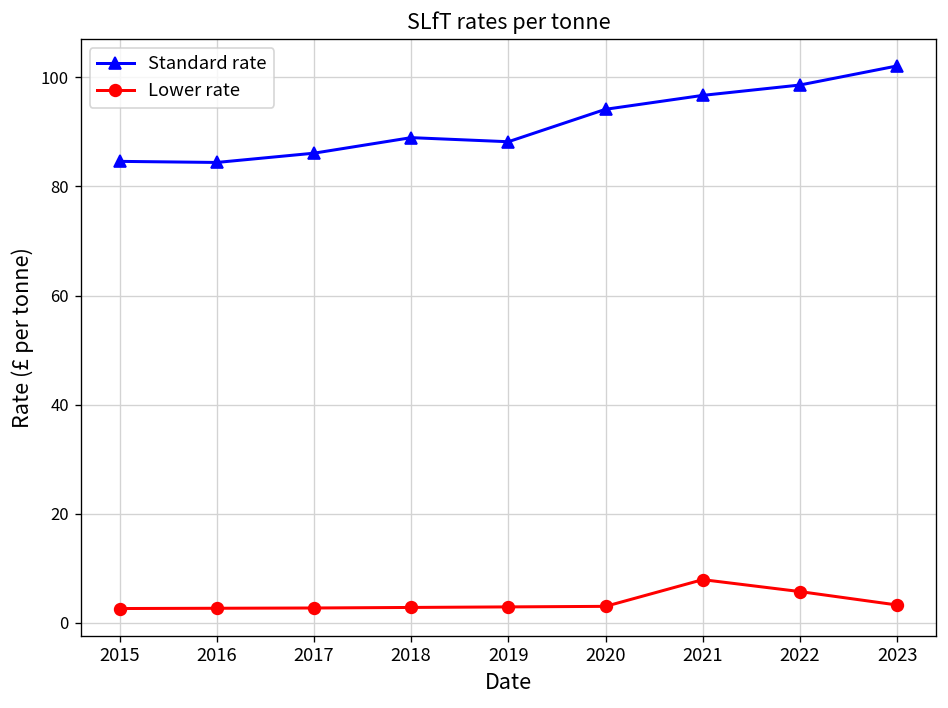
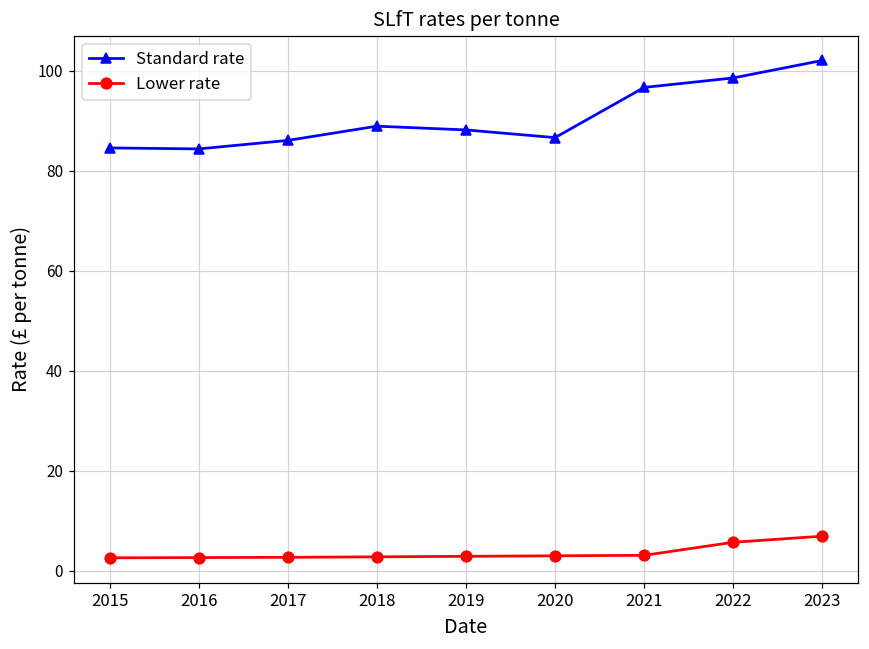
  {
    "Standard rate": {
      "2015": 85,
      "2016": 84,
      "2017": 86,
      "2018": 89,
      "2019": 88,
-     "2020": 94,
+     "2020": 87,
      "2021": 97,
      "2022": 99,
      "2023": 102
    },
    "Lower rate": {
      "2015": 3,
      "2016": 3,
      "2017": 3,
      "2018": 3,
      "2019": 3,
      "2020": 3,
-     "2021": 8,
+     "2021": 3,
      "2022": 6,
-     "2023": 3
+     "2023": 7
    }
  }
